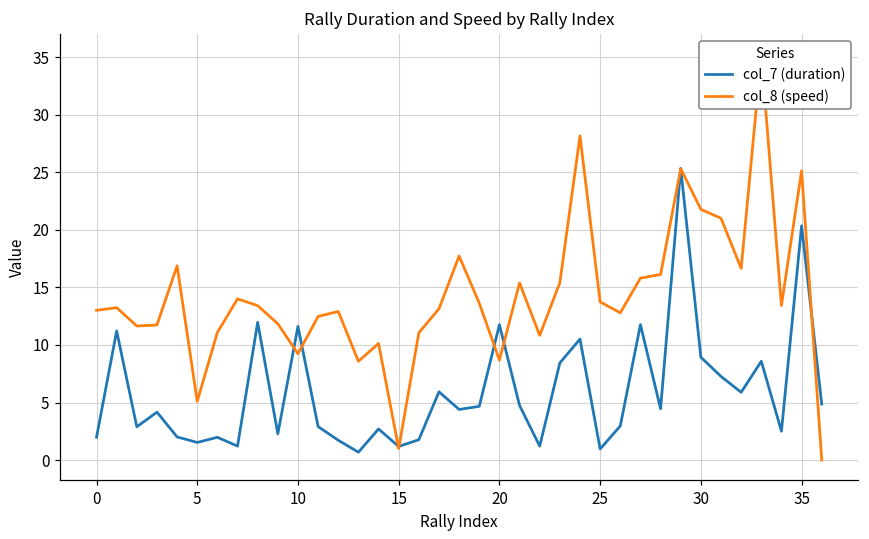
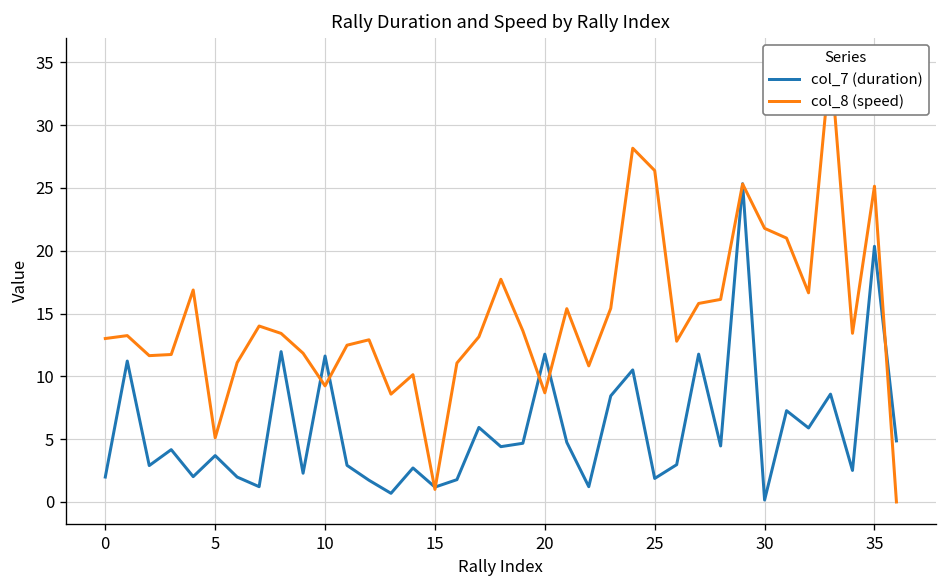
  {
    "col_7 (duration)": {
      "0": 2.0,
-     "5": 1.5,
+     "5": 3.7,
      "10": 11.6,
      "20": 11.8,
-     "25": 1.0,
-     "30": 8.9,
+     "25": 1.9,
+     "30": 0.2,
      "35": 20.4
    },
    "col_8 (speed)": {
      "0": 13.0,
      "5": 5.1,
      "10": 9.2,
      "20": 8.7,
-     "25": 13.7,
+     "25": 26.4,
      "30": 21.8,
      "35": 25.1
    }
  }
